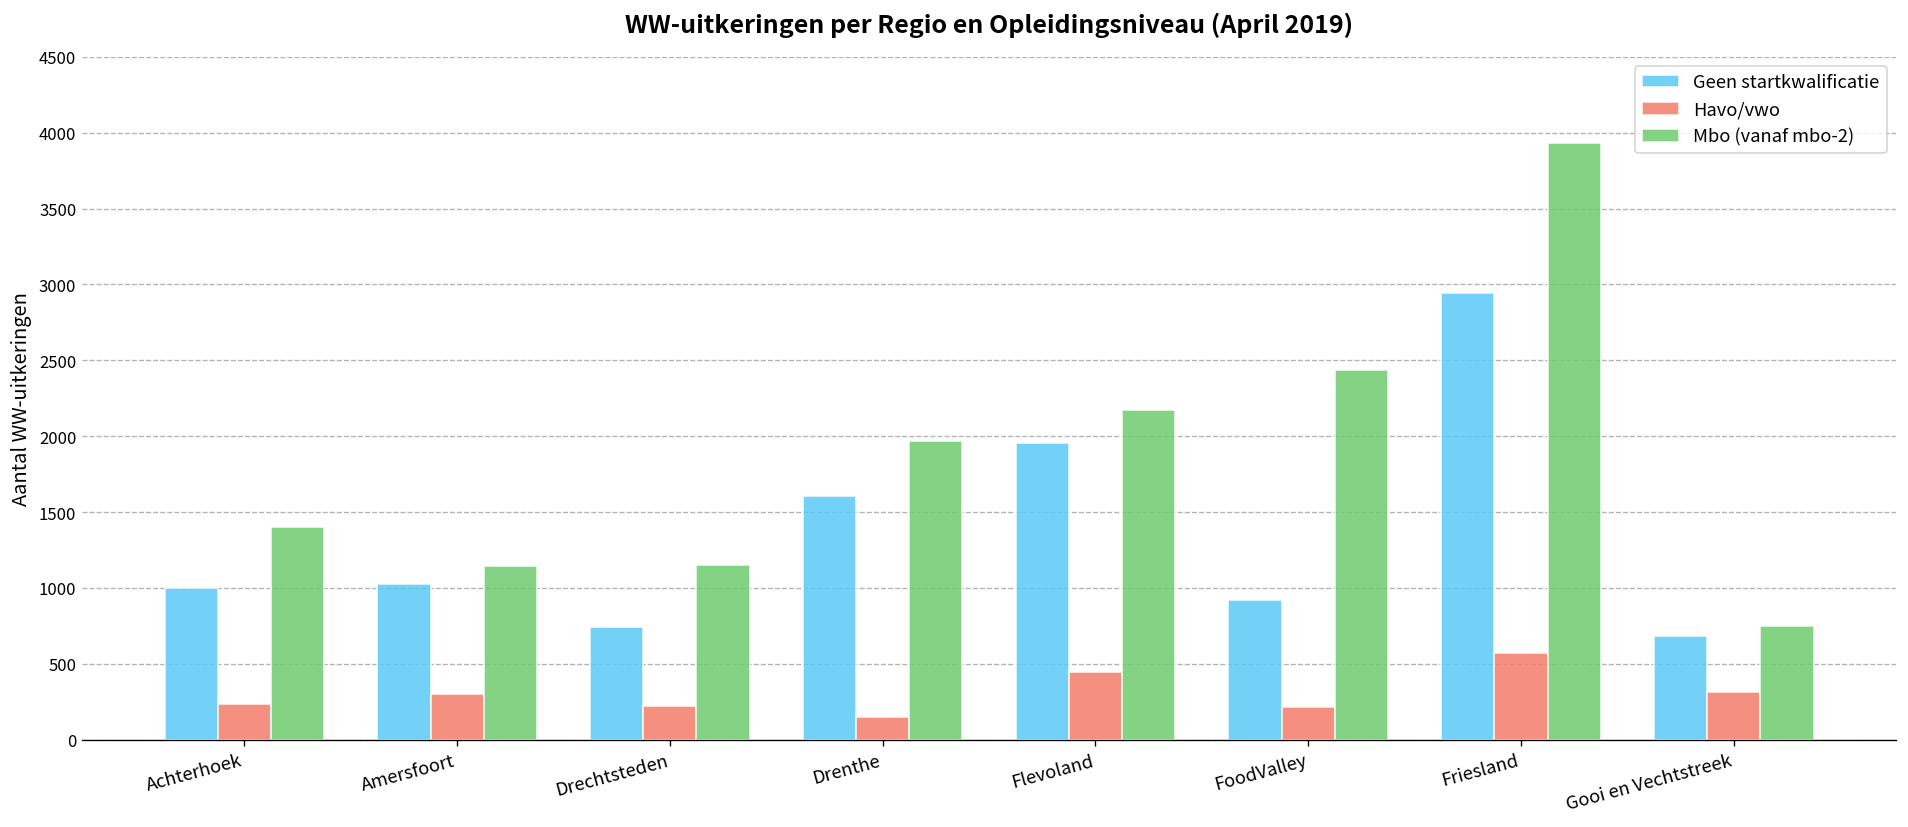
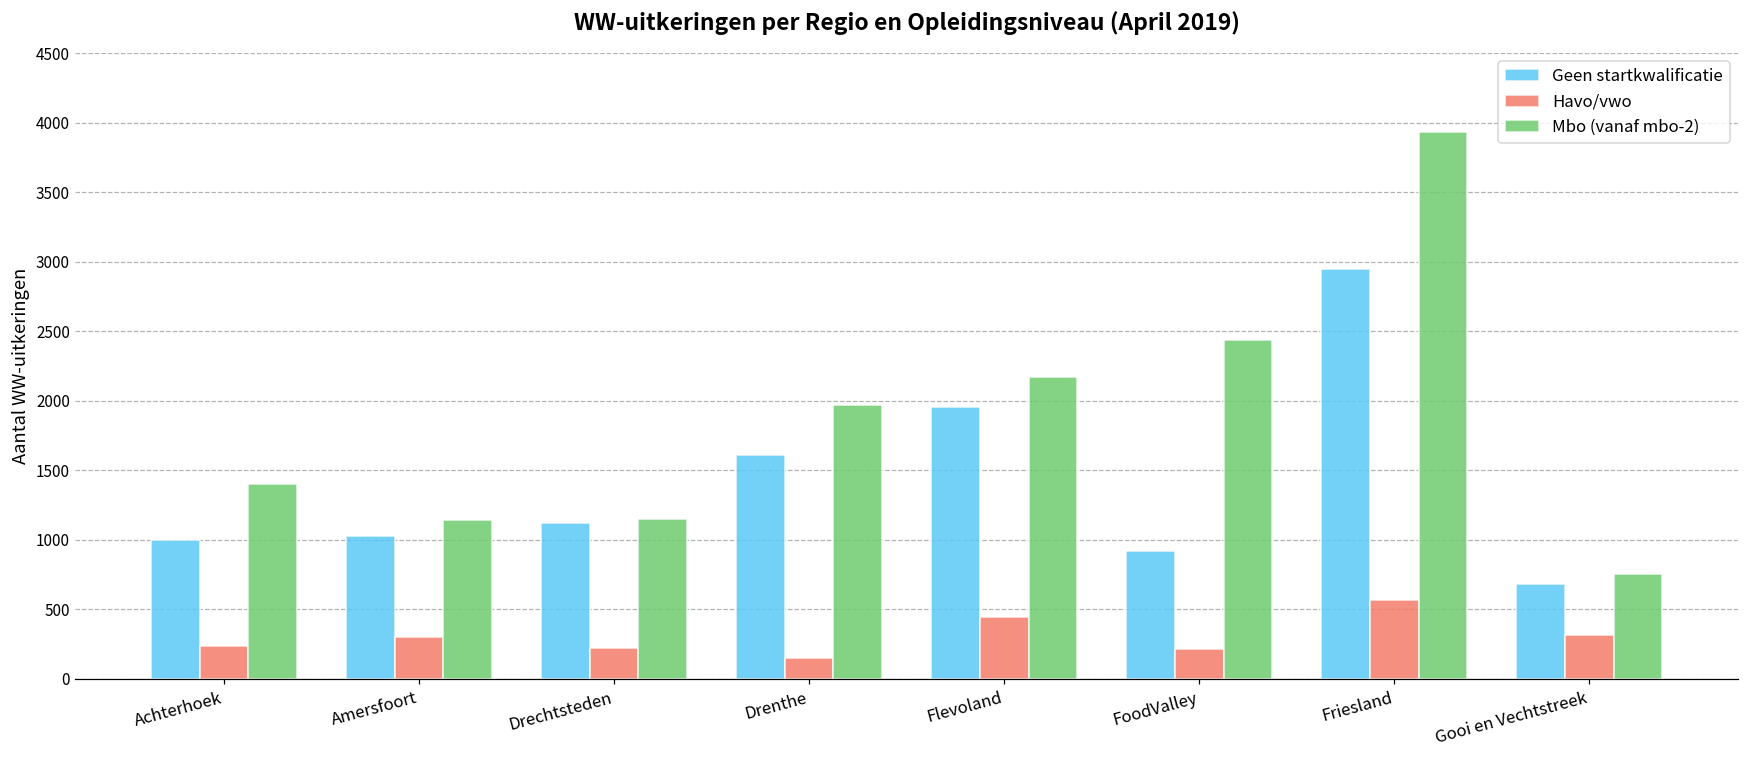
  {
    "Geen startkwalificatie": {
      "Achterhoek": 1000,
      "Amersfoort": 1030,
-     "Drechtsteden": 750,
+     "Drechtsteden": 1120,
      "Drenthe": 1610,
      "Flevoland": 1950,
      "FoodValley": 920,
      "Friesland": 2950,
      "Gooi en Vechtstreek": 680
    },
    "Havo/vwo": {
      "Achterhoek": 240,
      "Amersfoort": 300,
      "Drechtsteden": 220,
      "Drenthe": 150,
      "Flevoland": 440,
      "FoodValley": 210,
      "Friesland": 570,
      "Gooi en Vechtstreek": 310
    },
    "Mbo (vanaf mbo-2)": {
      "Achterhoek": 1400,
      "Amersfoort": 1140,
      "Drechtsteden": 1150,
      "Drenthe": 1970,
      "Flevoland": 2170,
      "FoodValley": 2440,
      "Friesland": 3930,
      "Gooi en Vechtstreek": 750
    }
  }
